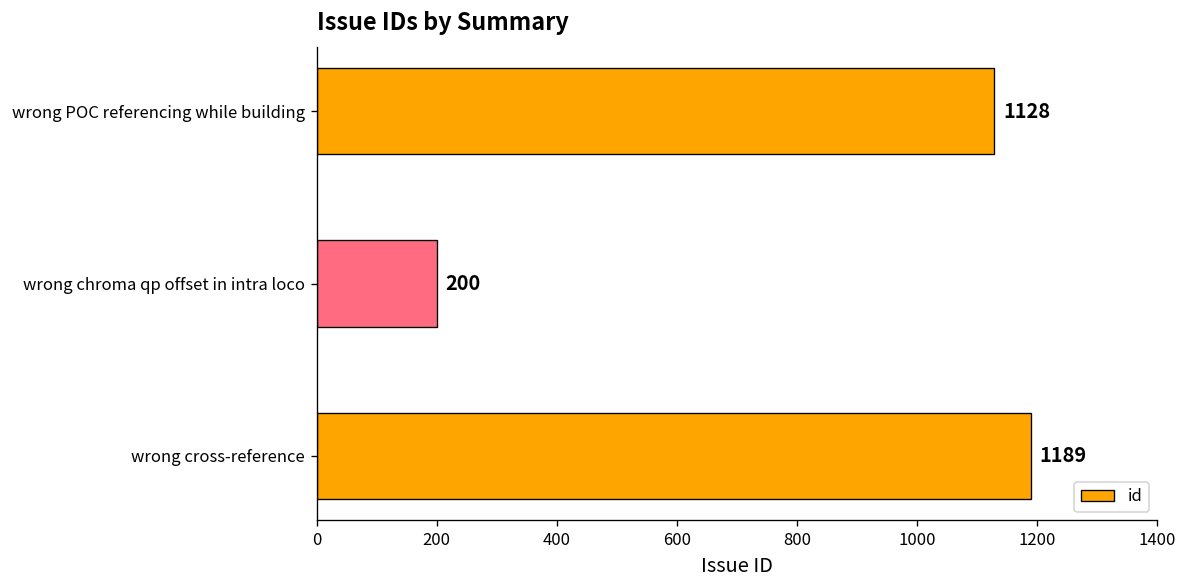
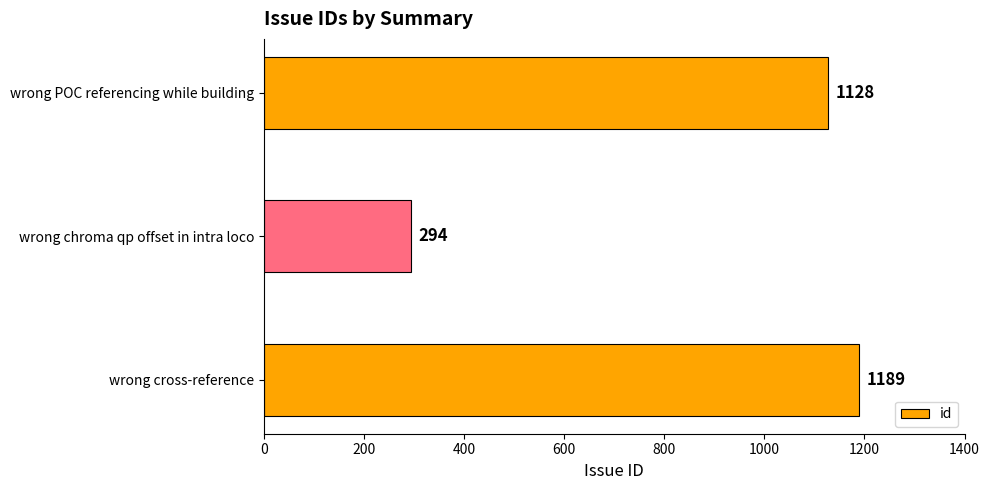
  {
    "wrong POC referencing while building": 1128,
-   "wrong chroma qp offset in intra loco": 200,
+   "wrong chroma qp offset in intra loco": 294,
    "wrong cross-reference": 1189
  }
